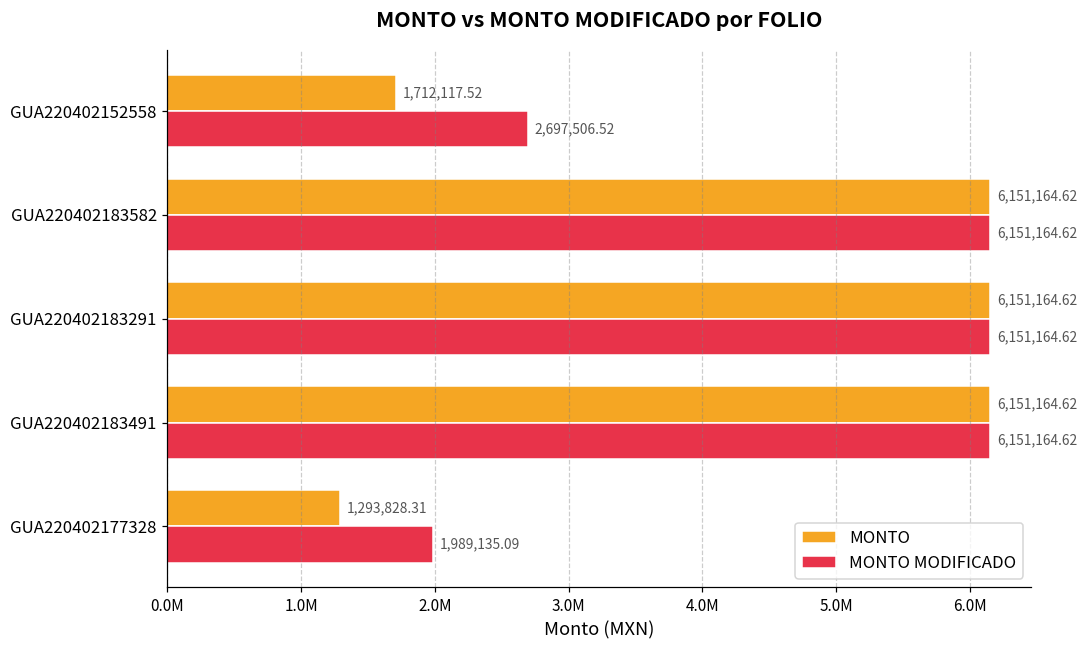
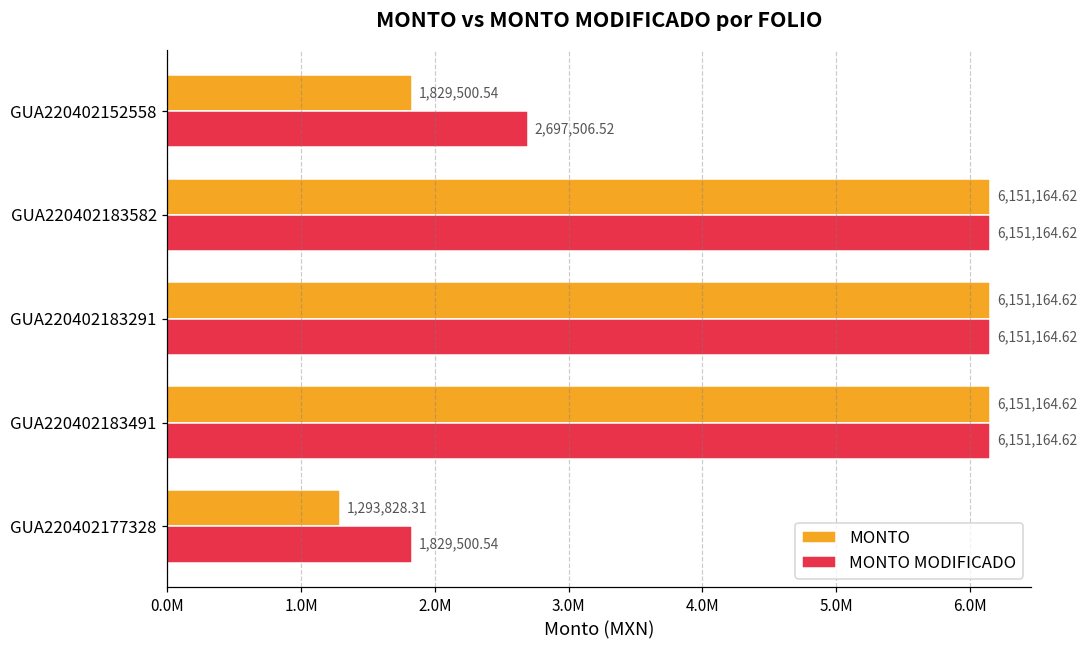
  {
    "MONTO": {
-     "GUA220402152558": "1,712,117.52",
+     "GUA220402152558": "1,829,500.54",
      "GUA220402183582": "6,151,164.62",
      "GUA220402183291": "6,151,164.62",
      "GUA220402183491": "6,151,164.62",
      "GUA220402177328": "1,293,828.31"
    },
    "MONTO MODIFICADO": {
      "GUA220402152558": "2,697,506.52",
      "GUA220402183582": "6,151,164.62",
      "GUA220402183291": "6,151,164.62",
      "GUA220402183491": "6,151,164.62",
-     "GUA220402177328": "1,989,135.09"
+     "GUA220402177328": "1,829,500.54"
    }
  }
